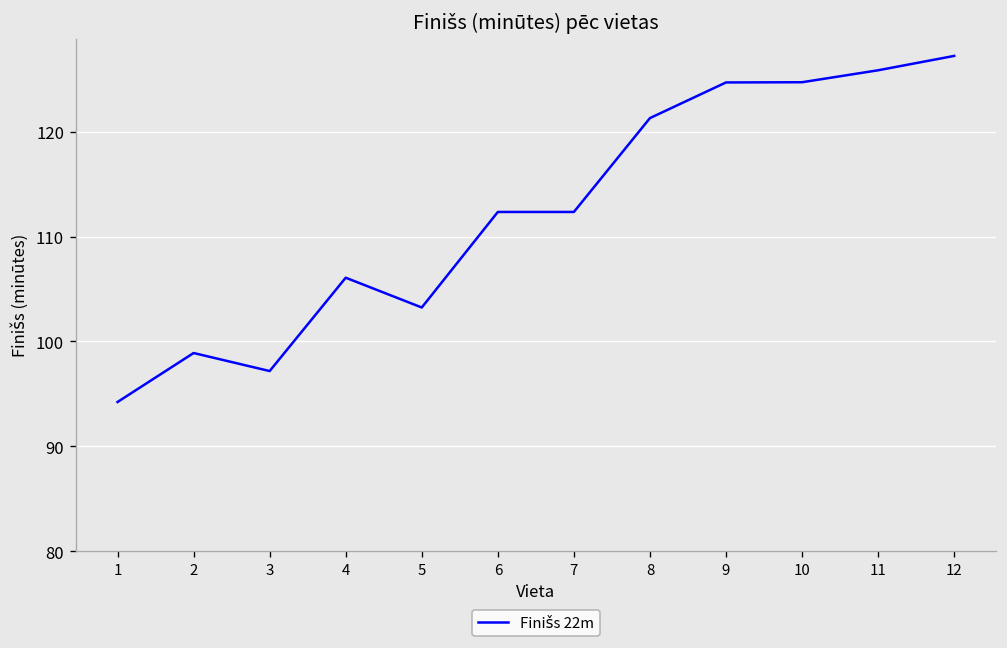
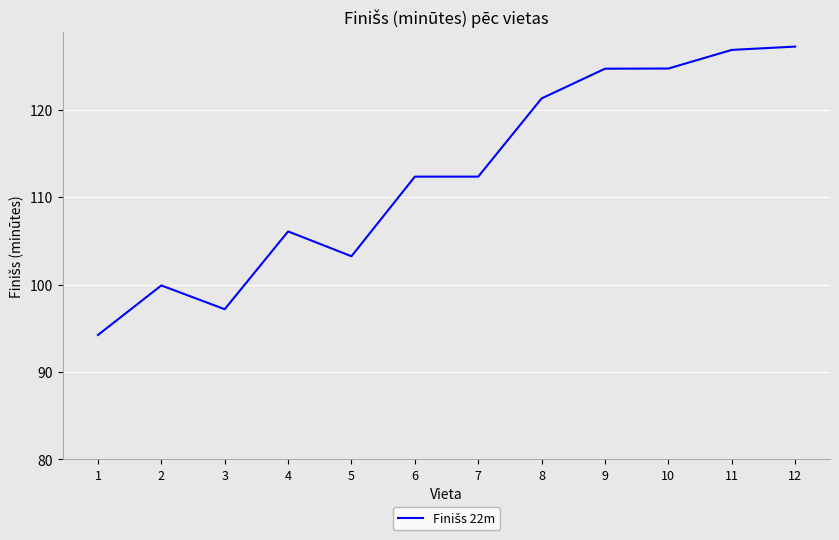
  {
    "1": 94,
-   "2": 99,
+   "2": 100,
    "3": 97,
    "4": 106,
    "5": 103,
    "6": 112,
    "7": 112,
    "8": 121,
    "9": 125,
    "10": 125,
-   "11": 126,
+   "11": 127,
    "12": 127
  }
